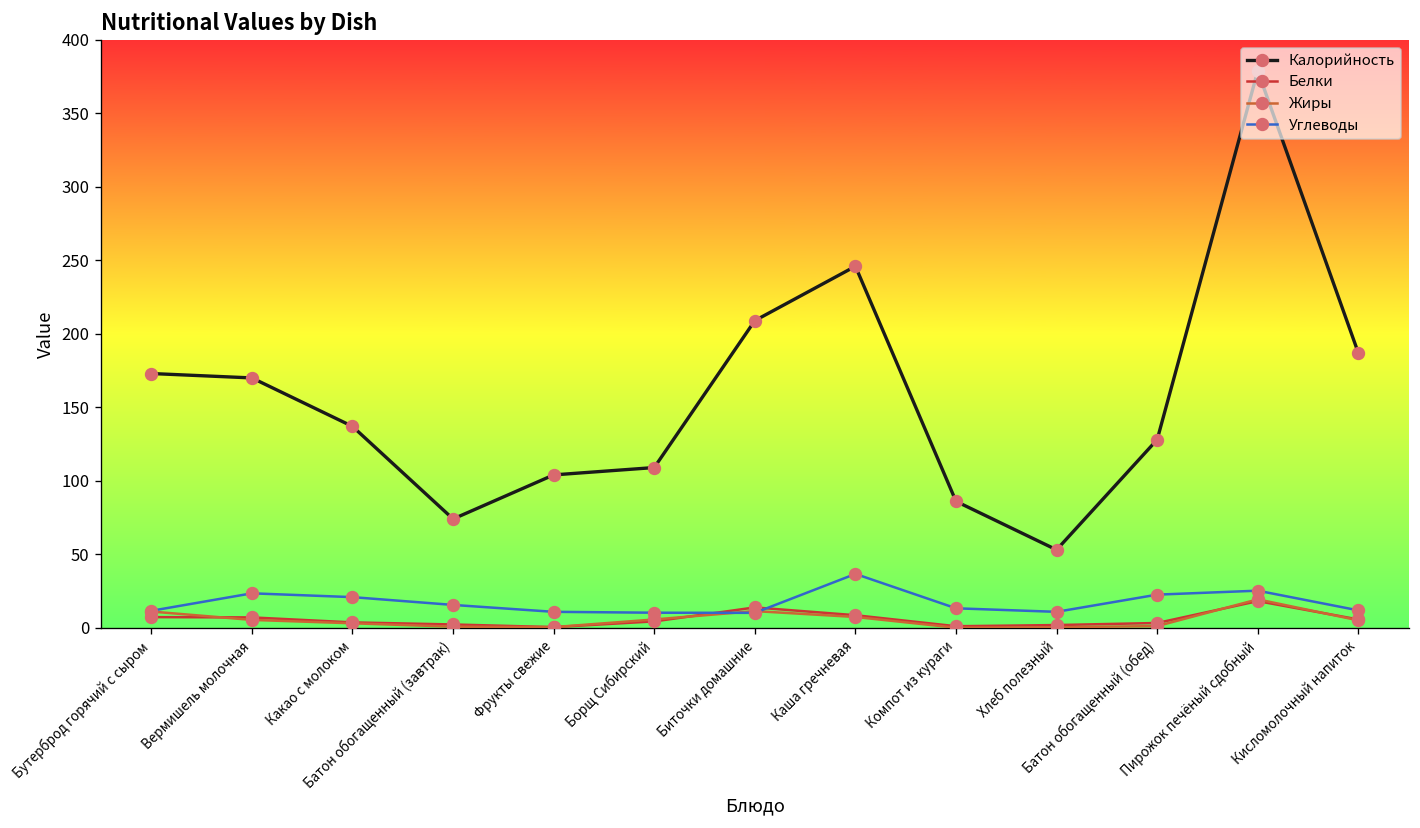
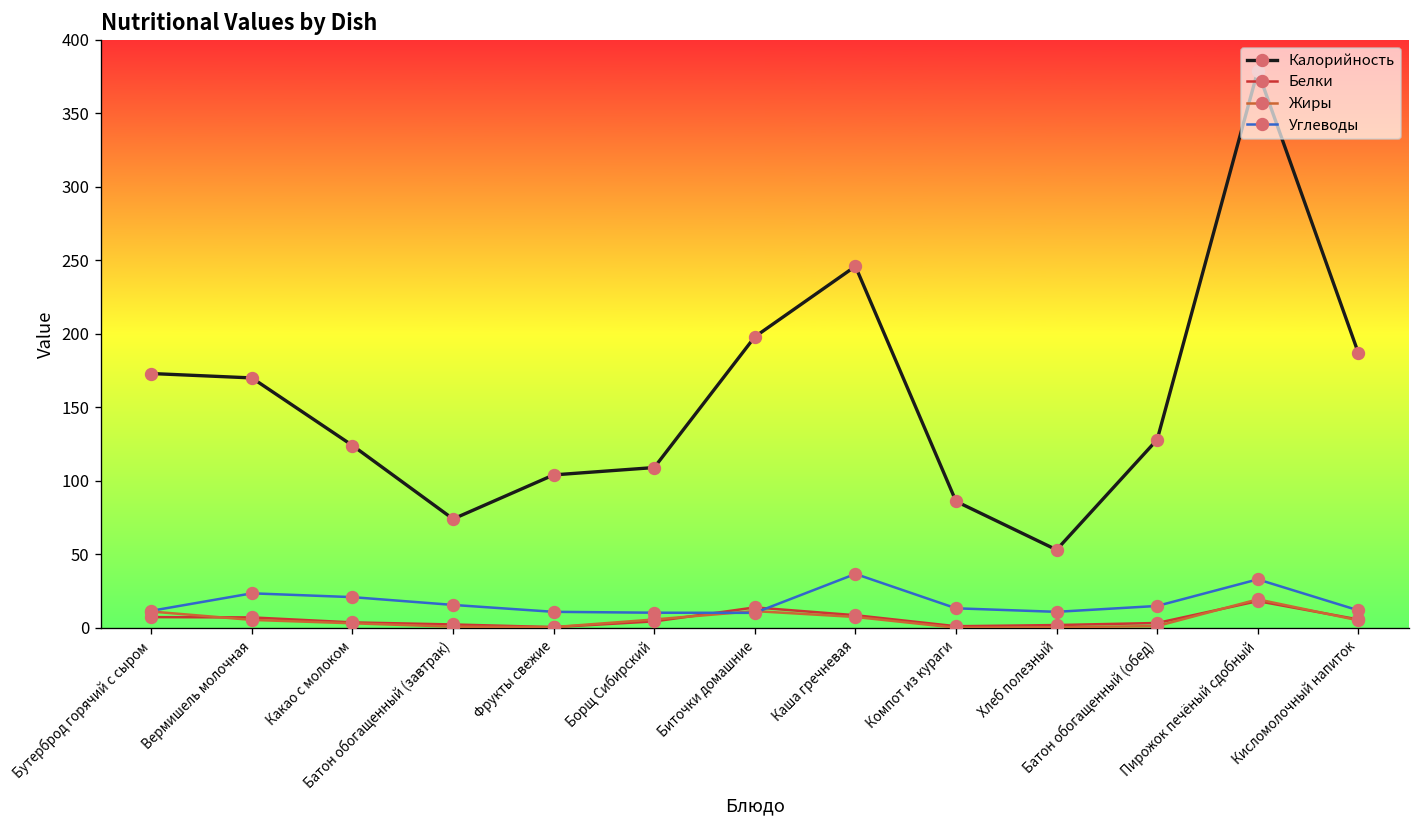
  {
    "Калорийность": {
      "Бутерброд горячий с сыром": 173,
      "Вермишель молочная": 170,
-     "Какао с молоком": 137,
+     "Какао с молоком": 124,
      "Батон обогащенный (завтрак)": 74,
      "Фрукты свежие": 104,
      "Борщ Сибирский": 109,
-     "Биточки домашние": 209,
+     "Биточки домашние": 198,
      "Каша гречневая": 246,
      "Компот из кураги": 86,
      "Хлеб полезный": 53,
      "Батон обогащенный (обед)": 128,
      "Кисломолочный напиток": 187
    },
    "Углеводы": {
      "Вермишель молочная": 23,
      "Какао с молоком": 21,
      "Батон обогащенный (завтрак)": 16,
      "Фрукты свежие": 11,
      "Борщ Сибирский": 10,
      "Каша гречневая": 37,
      "Компот из кураги": 13,
      "Хлеб полезный": 11,
-     "Батон обогащенный (обед)": 23,
-     "Пирожок печёный сдобный": 25,
+     "Батон обогащенный (обед)": 15,
+     "Пирожок печёный сдобный": 33,
      "Кисломолочный напиток": 12
    }
  }
